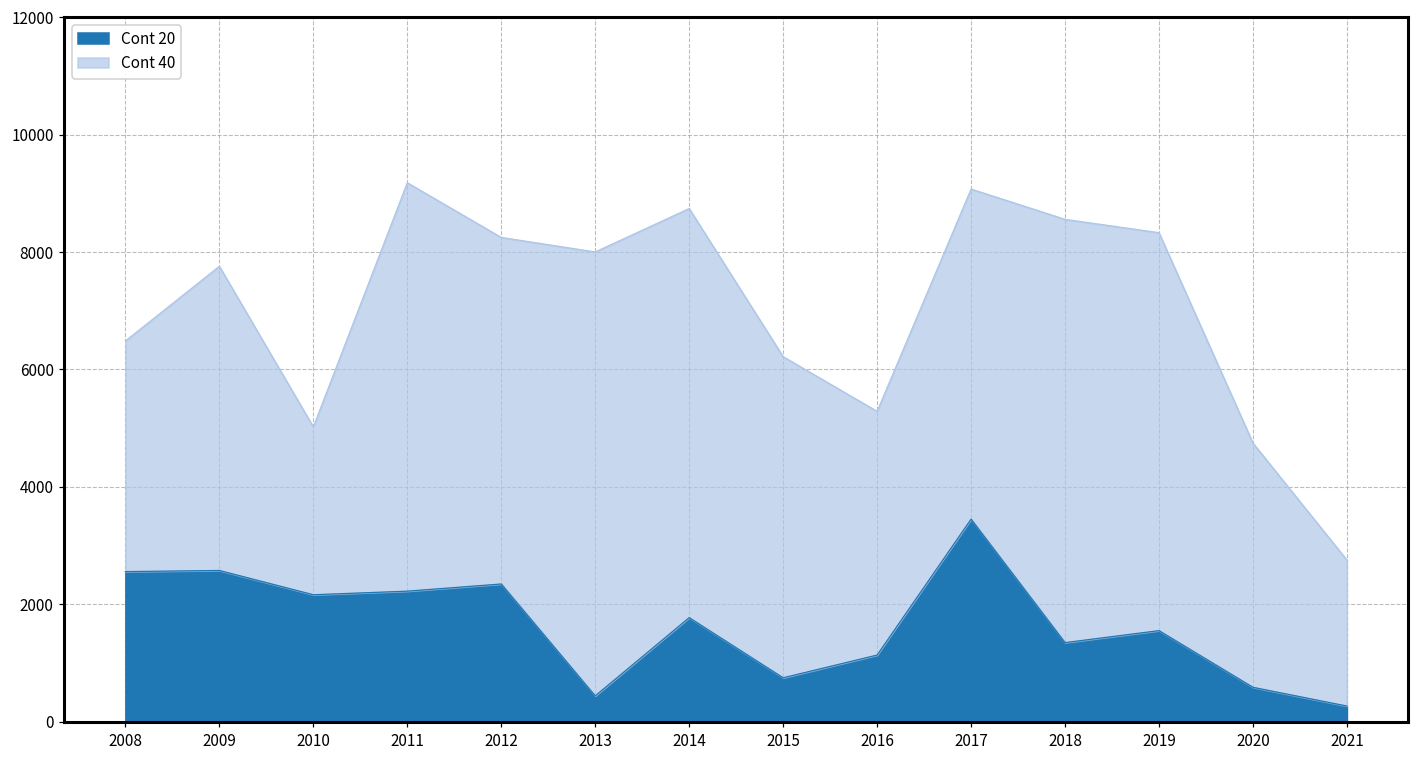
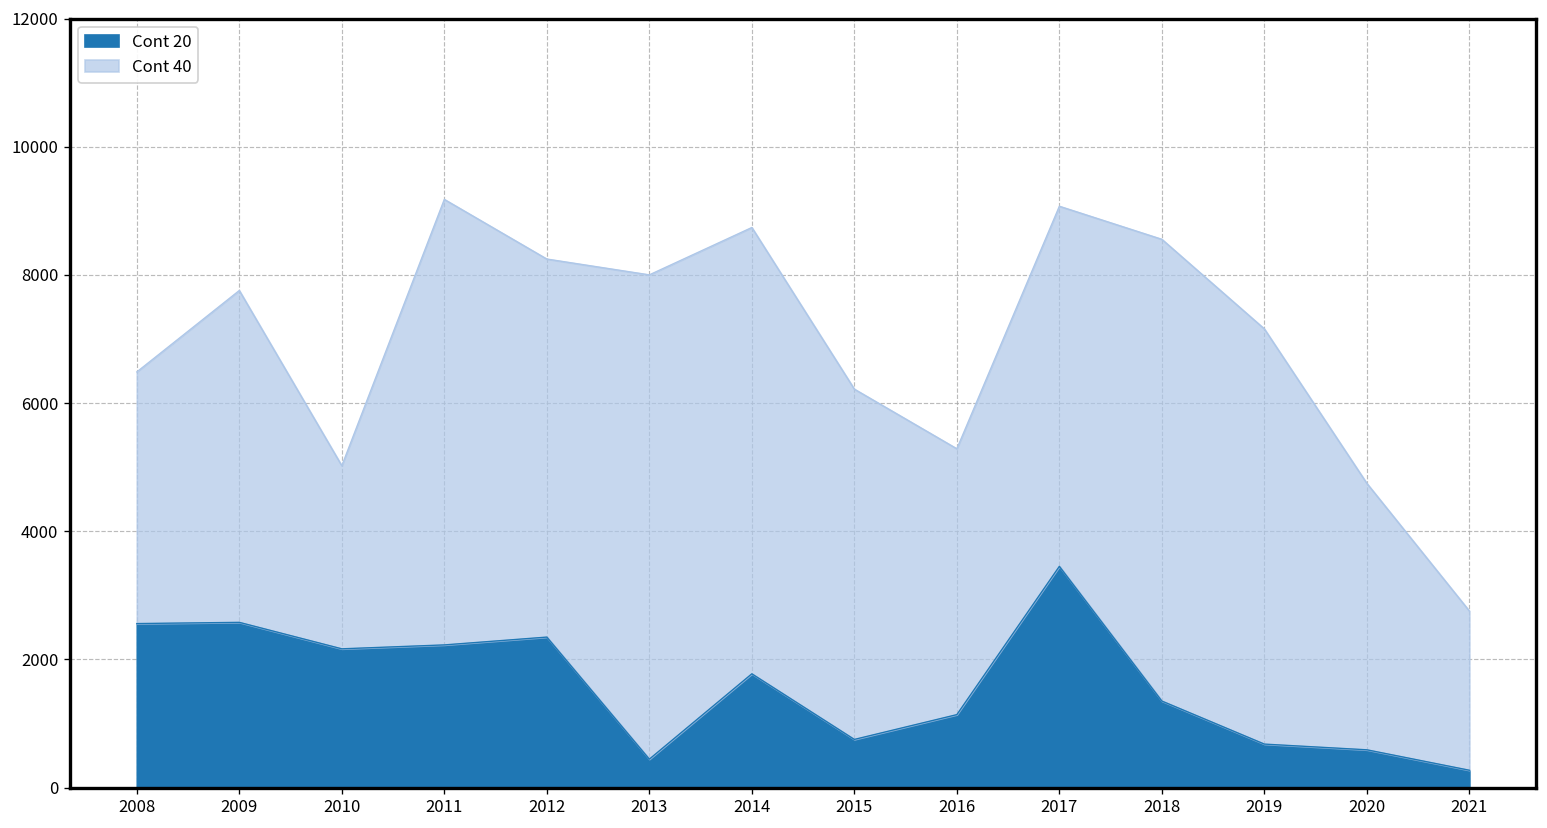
  {
    "Cont 20": {
      "2008": 2600,
      "2009": 2600,
      "2010": 2200,
      "2011": 2200,
      "2012": 2300,
      "2013": 400,
      "2014": 1800,
      "2015": 800,
      "2016": 1100,
      "2017": 3500,
      "2018": 1400,
-     "2019": 1600,
+     "2019": 700,
      "2020": 600,
      "2021": 300
    },
    "Cont 40": {
      "2008": 3900,
      "2009": 5200,
      "2010": 2900,
      "2011": 7000,
      "2012": 5900,
      "2013": 7600,
      "2014": 7000,
      "2015": 5500,
      "2016": 4100,
      "2017": 5600,
      "2018": 7200,
-     "2019": 6800,
+     "2019": 6500,
      "2020": 4200,
      "2021": 2500
    }
  }
